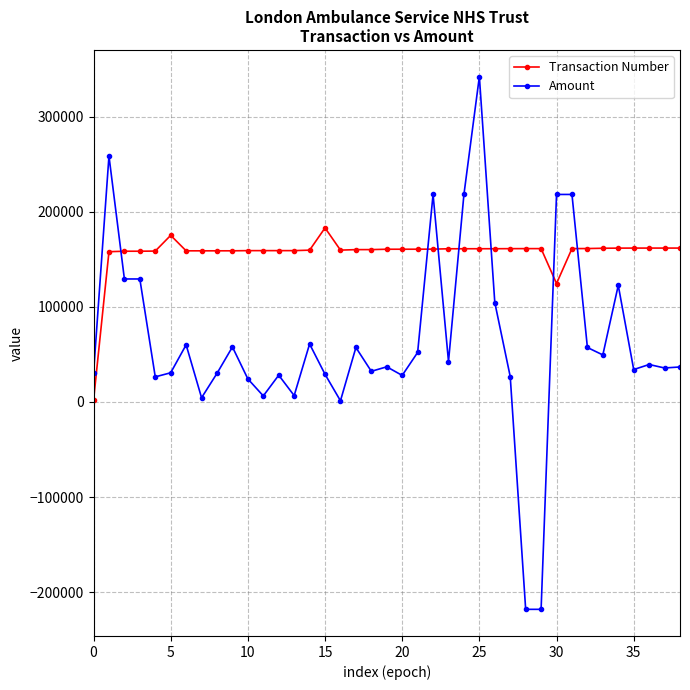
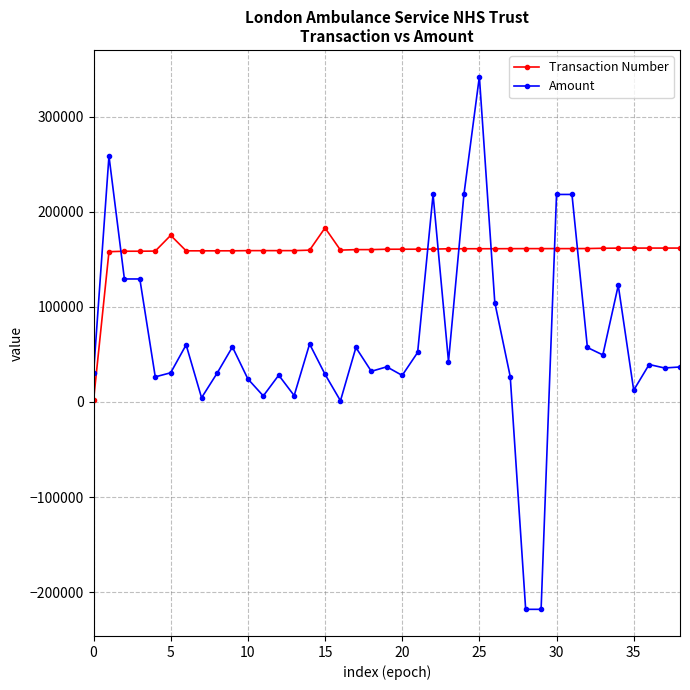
  {
    "Transaction Number": {
      "0": 0,
      "5": 180000,
      "10": 160000,
      "15": 180000,
      "20": 160000,
      "25": 160000,
-     "30": 120000,
+     "30": 160000,
      "35": 160000
    },
    "Amount": {
      "0": 30000,
      "5": 30000,
      "10": 20000,
      "15": 30000,
      "20": 30000,
      "25": 340000,
      "30": 220000,
-     "35": 30000
+     "35": 10000
    }
  }
